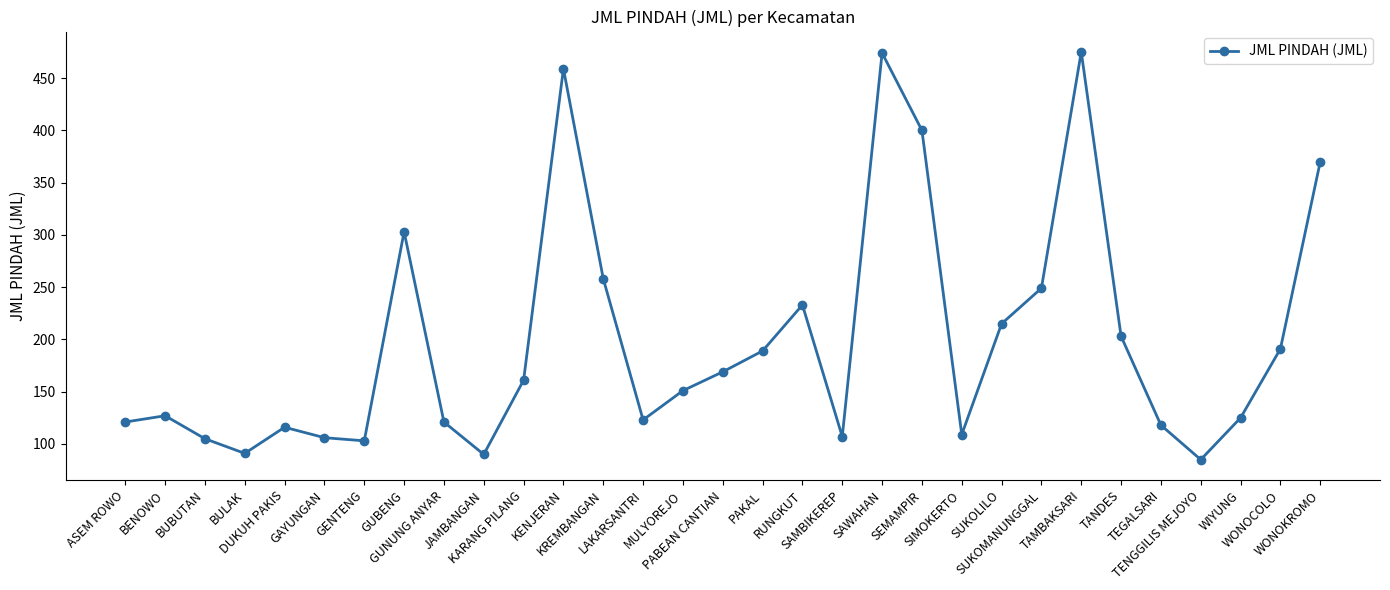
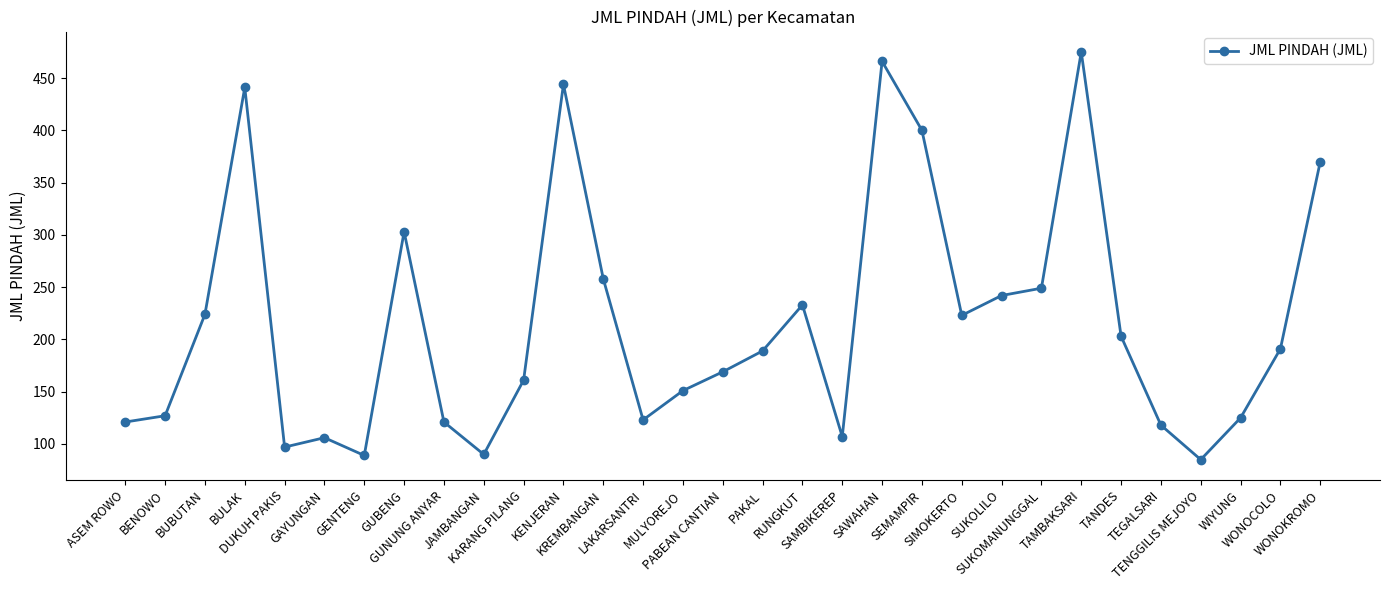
  {
    "ASEM ROWO": 121,
    "BENOWO": 127,
-   "BUBUTAN": 105,
-   "BULAK": 91,
-   "DUKUH PAKIS": 116,
+   "BUBUTAN": 224,
+   "BULAK": 441,
+   "DUKUH PAKIS": 97,
    "GAYUNGAN": 106,
-   "GENTENG": 103,
+   "GENTENG": 89,
    "GUBENG": 303,
    "GUNUNG ANYAR": 121,
    "JAMBANGAN": 90,
    "KARANG PILANG": 161,
-   "KENJERAN": 459,
+   "KENJERAN": 444,
    "KREMBANGAN": 258,
    "LAKARSANTRI": 123,
    "MULYOREJO": 151,
    "PABEAN CANTIAN": 169,
    "PAKAL": 189,
    "RUNGKUT": 233,
    "SAMBIKEREP": 107,
-   "SAWAHAN": 474,
+   "SAWAHAN": 466,
    "SEMAMPIR": 400,
-   "SIMOKERTO": 109,
-   "SUKOLILO": 215,
+   "SIMOKERTO": 223,
+   "SUKOLILO": 242,
    "SUKOMANUNGGAL": 249,
    "TAMBAKSARI": 475,
    "TANDES": 203,
    "TEGALSARI": 118,
    "TENGGILIS MEJOYO": 85,
    "WIYUNG": 125,
    "WONOCOLO": 191,
    "WONOKROMO": 370
  }
